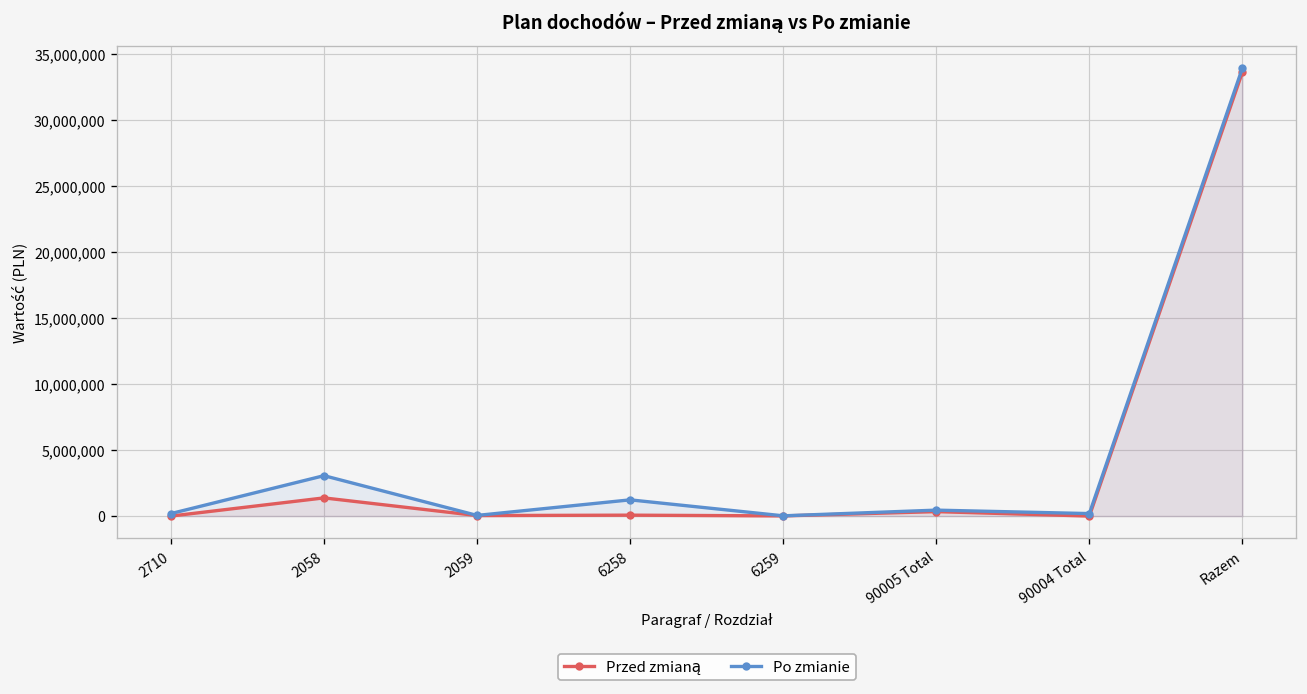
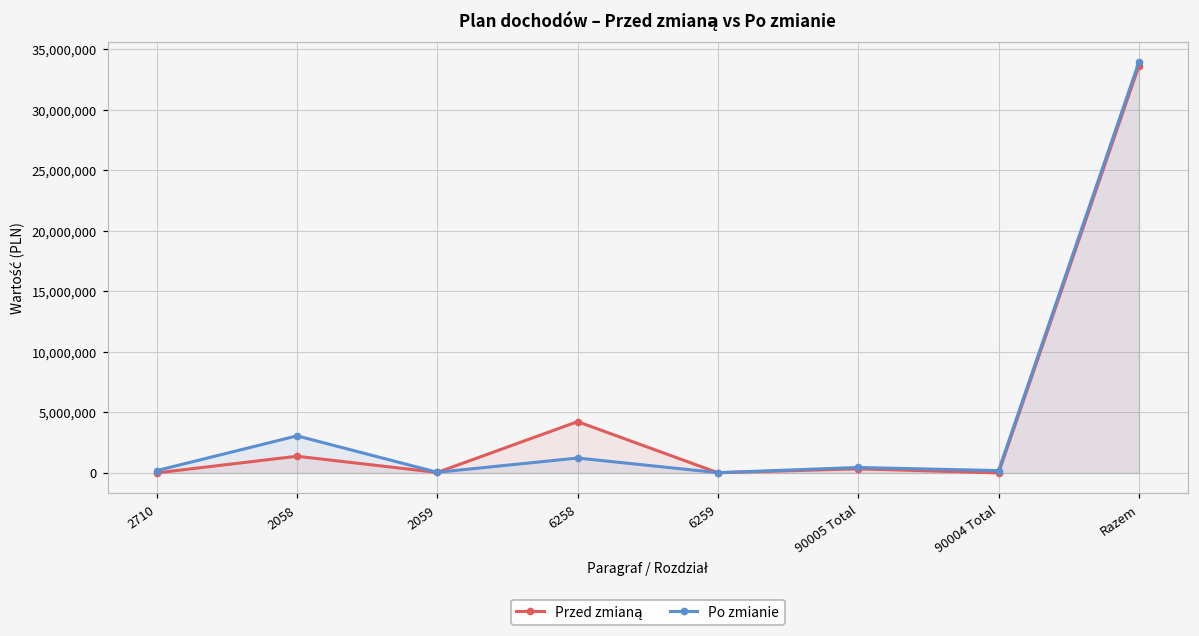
  {
    "Przed zmianą": {
      "2058": "1,400,000",
-     "6258": "100,000",
+     "6258": "4,200,000",
      "Razem": "33,600,000"
    },
    "Po zmianie": {
      "2058": "3,100,000",
      "6258": "1,200,000",
      "Razem": "34,000,000"
    }
  }
